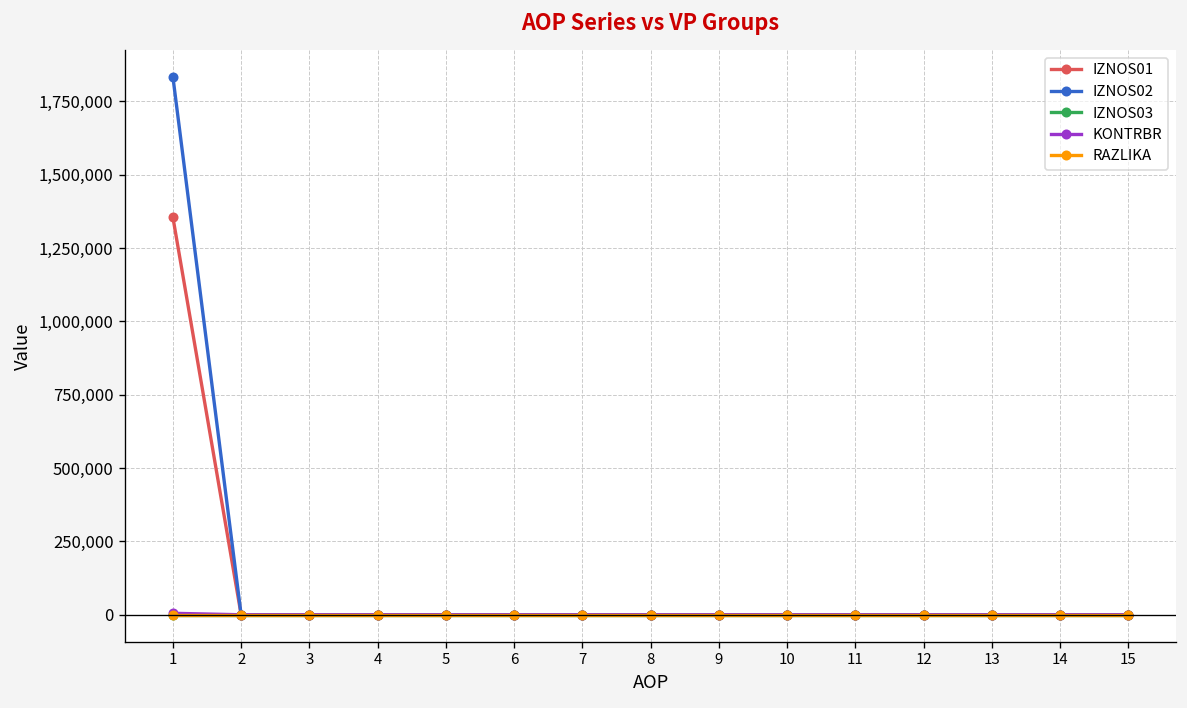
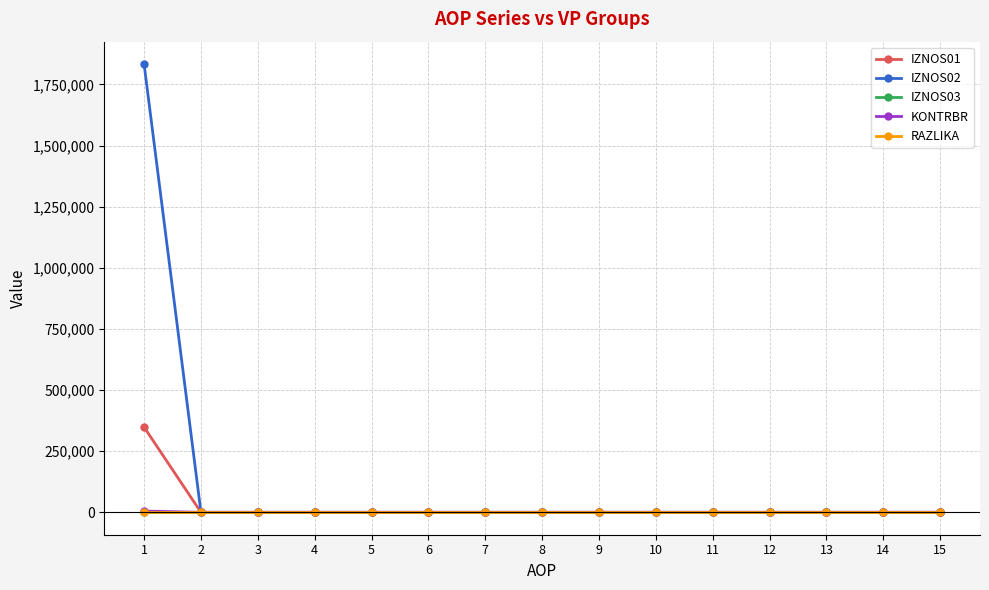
  {
    "IZNOS01": {
-     "1": "1,350,000"
+     "1": "350,000"
    },
    "IZNOS02": {
      "1": "1,830,000"
    }
  }
